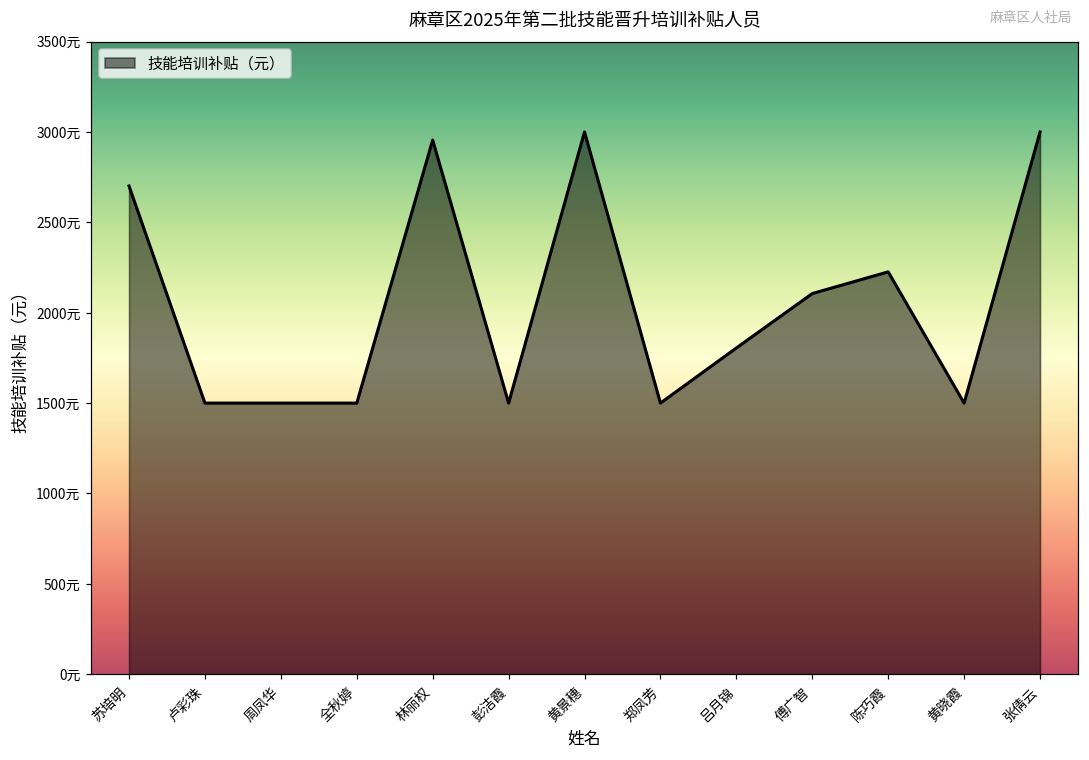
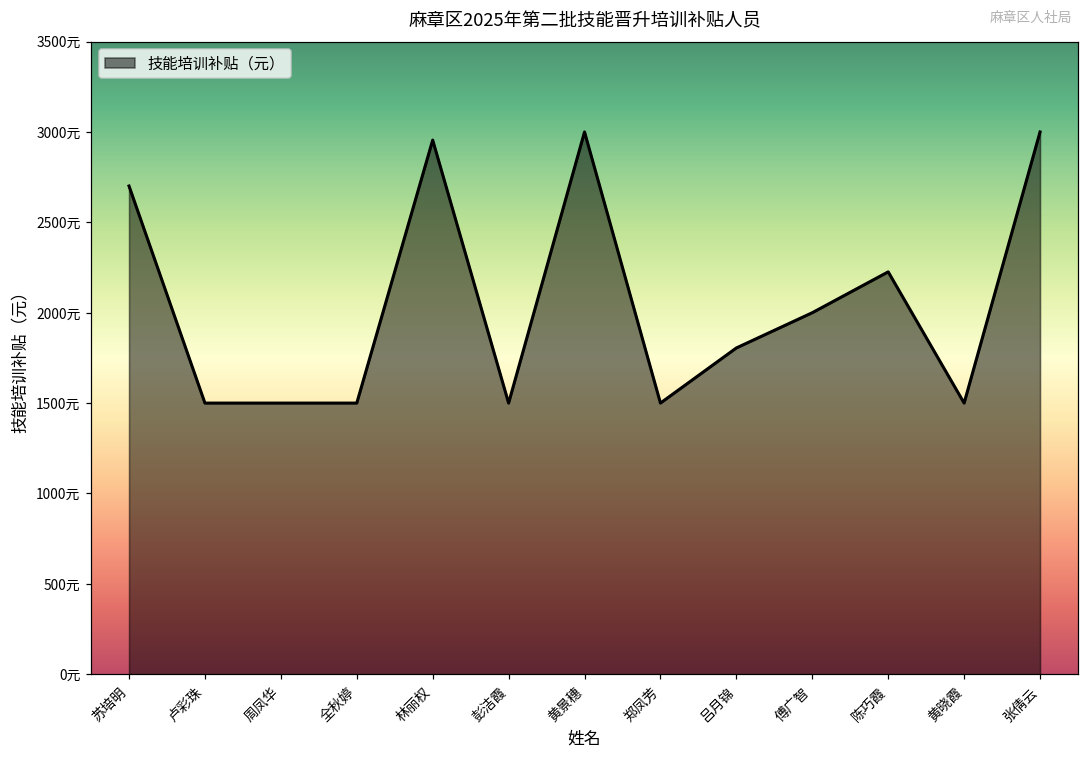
  {
    "苏培明": "2700元",
    "卢彩珠": "1500元",
    "周凤华": "1500元",
    "全秋婷": "1500元",
    "林丽权": "2960元",
    "彭洁霞": "1500元",
    "黄景穗": "3000元",
    "郑凤芳": "1500元",
    "吕月锦": "1810元",
-   "傅广智": "2110元",
+   "傅广智": "2000元",
    "陈巧霞": "2230元",
    "黄晓霞": "1500元",
    "张倩云": "3000元"
  }
